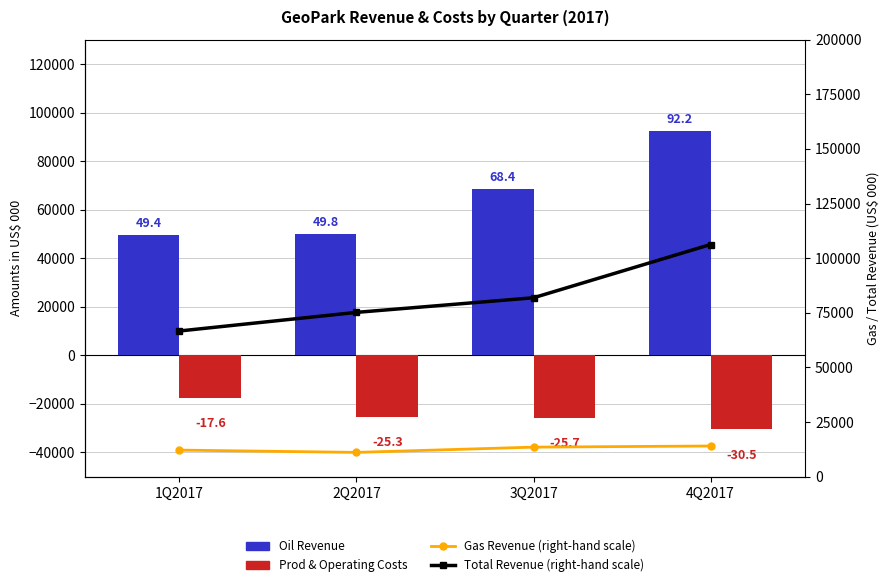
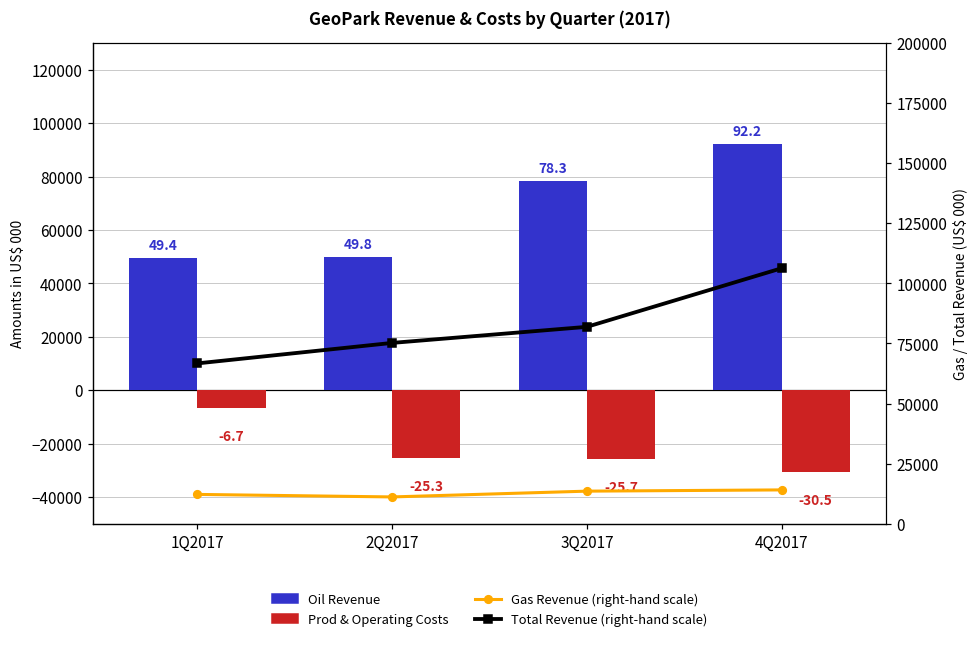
  {
    "Oil Revenue": {
-     "3Q2017": 68.4
+     "3Q2017": 78.3
    },
    "Prod & Operating Costs": {
-     "1Q2017": -17.6
+     "1Q2017": -6.7
    }
  }
